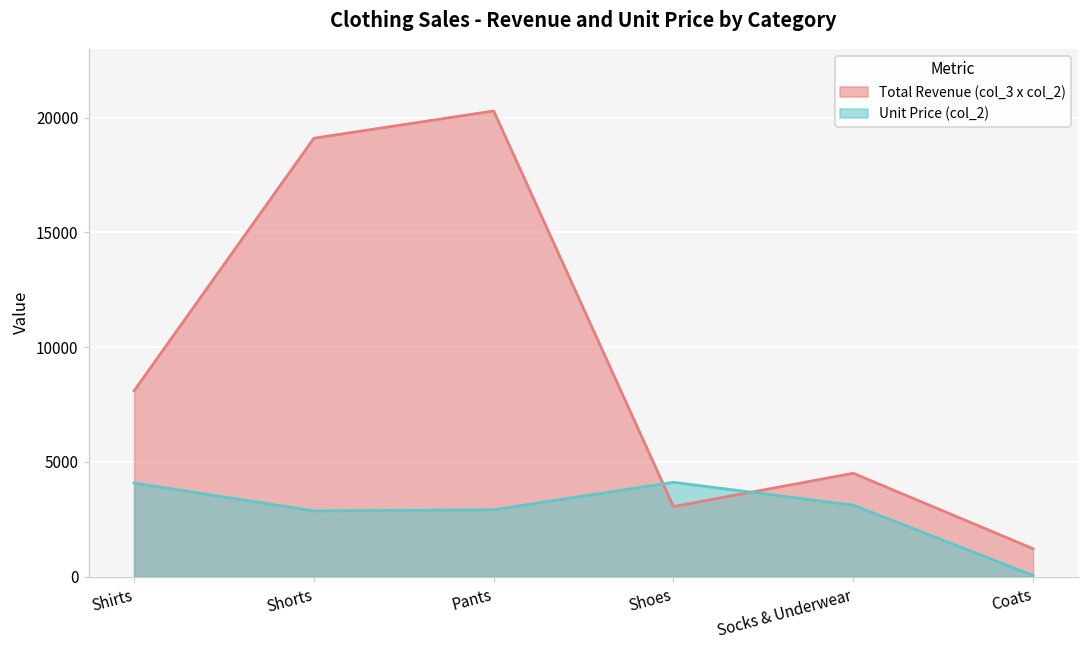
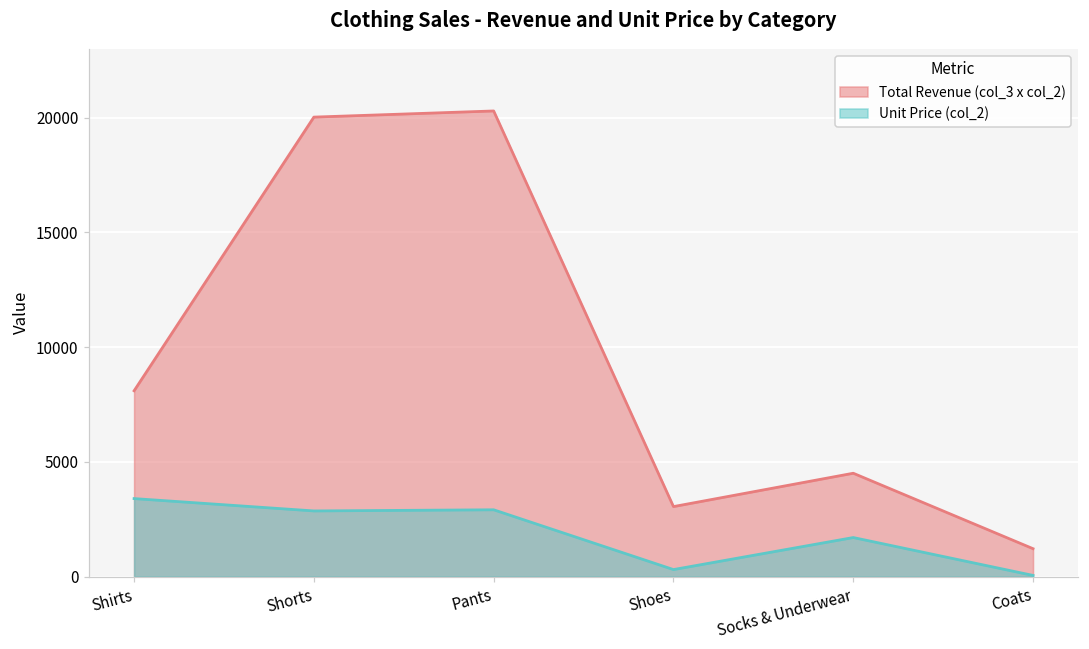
  {
    "Total Revenue (col_3 x col_2)": {
      "Shirts": 8100,
-     "Shorts": 19100,
+     "Shorts": 20000,
      "Pants": 20300,
      "Shoes": 3100,
      "Socks & Underwear": 4500,
      "Coats": 1200
    },
    "Unit Price (col_2)": {
-     "Shirts": 4100,
+     "Shirts": 3400,
      "Shorts": 2900,
      "Pants": 2900,
-     "Shoes": 4100,
-     "Socks & Underwear": 3100,
+     "Shoes": 300,
+     "Socks & Underwear": 1700,
      "Coats": 100
    }
  }
